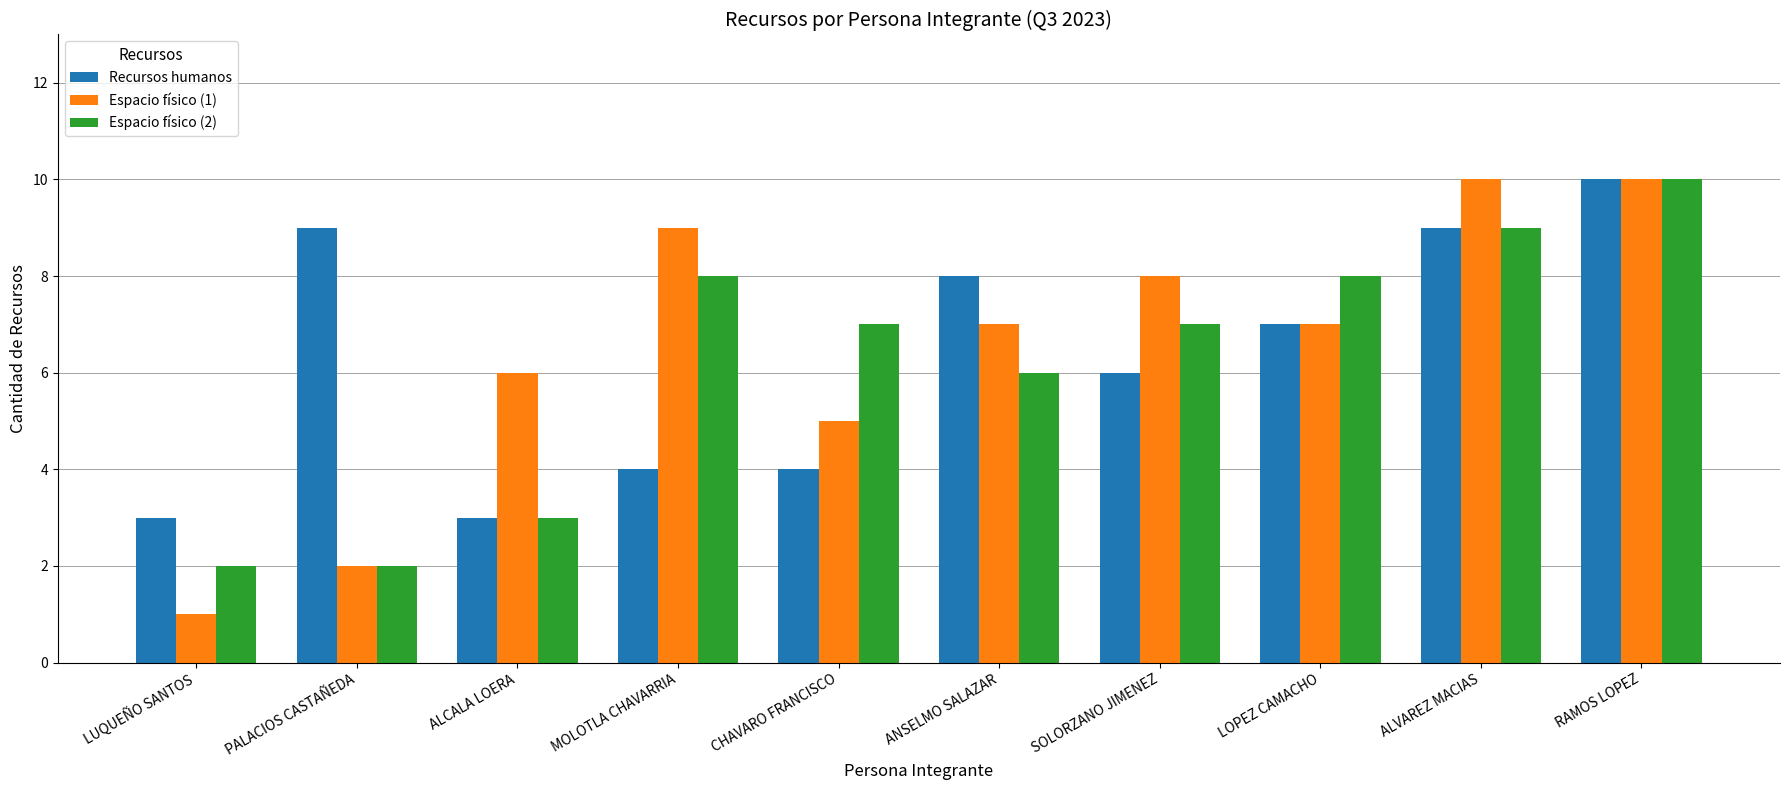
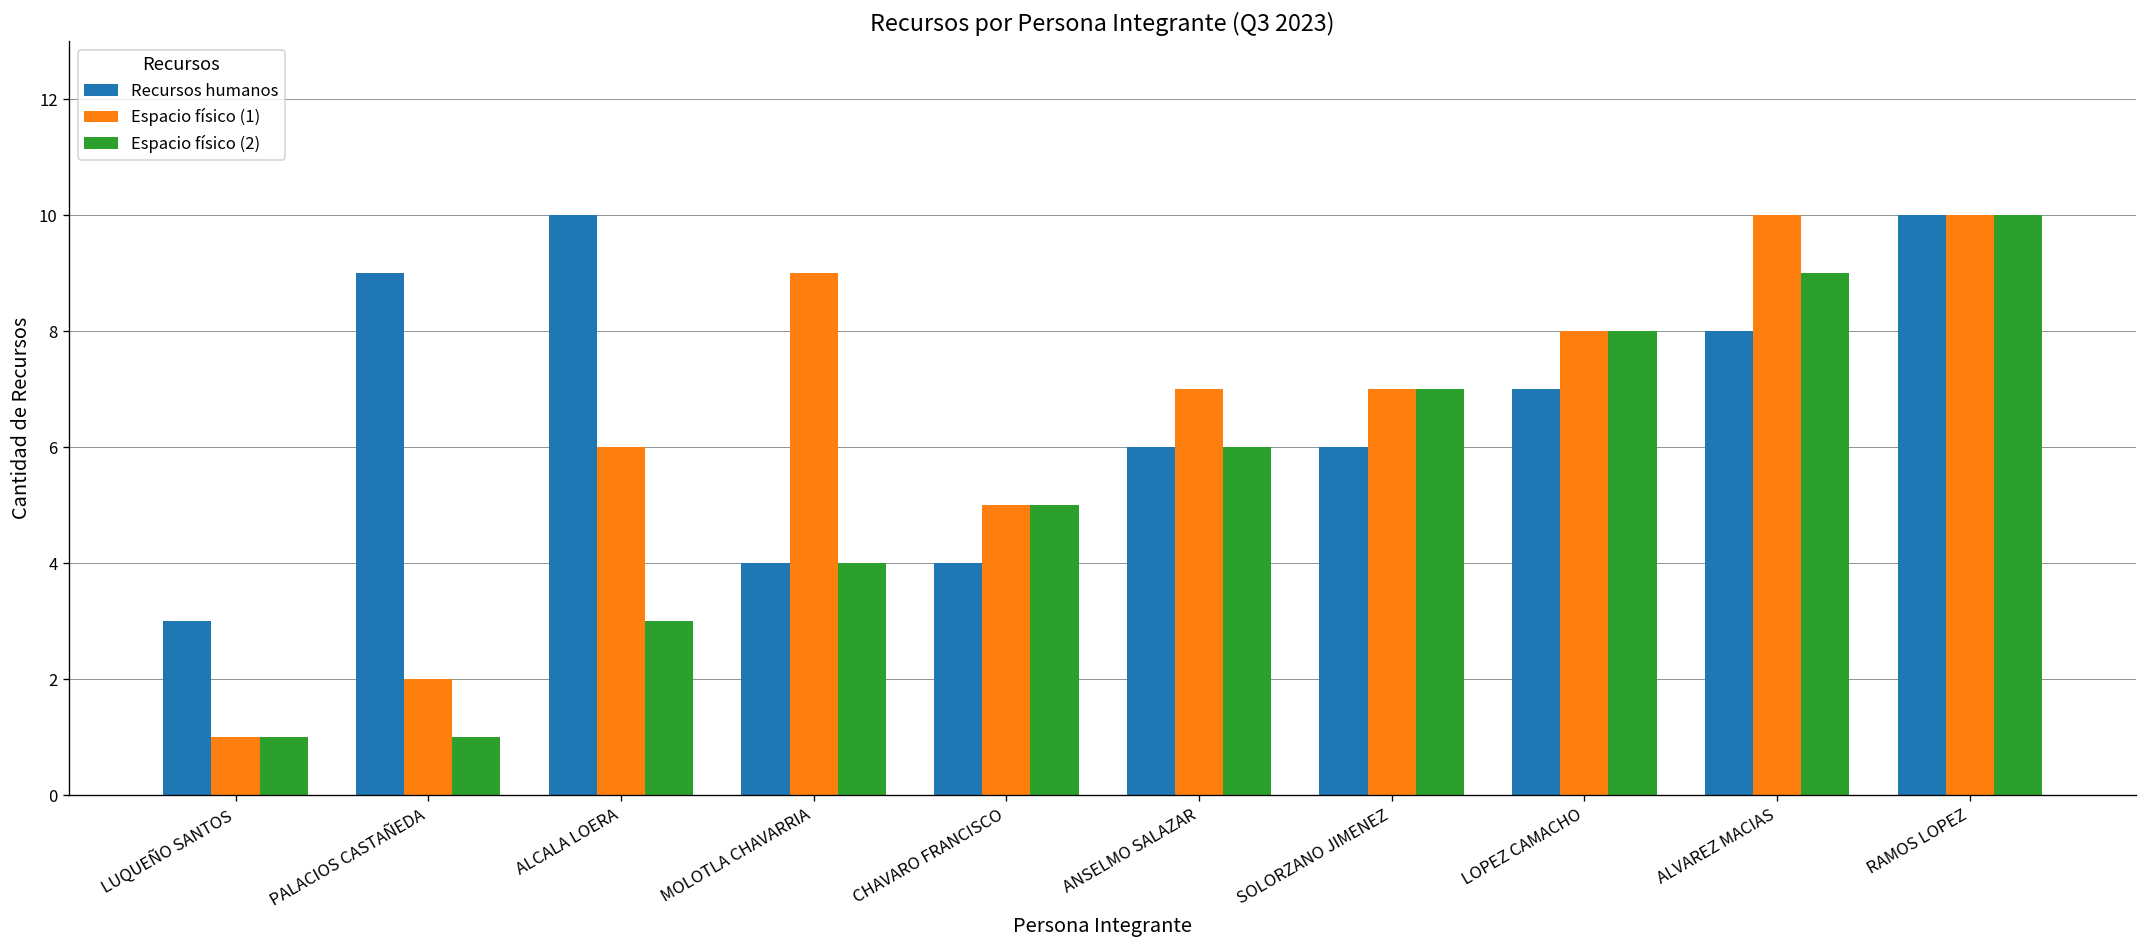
  {
    "Recursos humanos": {
      "LUQUEÑO SANTOS": 3,
      "PALACIOS CASTAÑEDA": 9,
-     "ALCALA LOERA": 3,
+     "ALCALA LOERA": 10,
      "MOLOTLA CHAVARRIA": 4,
      "CHAVARO FRANCISCO": 4,
-     "ANSELMO SALAZAR": 8,
+     "ANSELMO SALAZAR": 6,
      "SOLORZANO JIMENEZ": 6,
      "LOPEZ CAMACHO": 7,
-     "ALVAREZ MACIAS": 9,
+     "ALVAREZ MACIAS": 8,
      "RAMOS LOPEZ": 10
    },
    "Espacio físico (1)": {
      "LUQUEÑO SANTOS": 1,
      "PALACIOS CASTAÑEDA": 2,
      "ALCALA LOERA": 6,
      "MOLOTLA CHAVARRIA": 9,
      "CHAVARO FRANCISCO": 5,
      "ANSELMO SALAZAR": 7,
-     "SOLORZANO JIMENEZ": 8,
-     "LOPEZ CAMACHO": 7,
+     "SOLORZANO JIMENEZ": 7,
+     "LOPEZ CAMACHO": 8,
      "ALVAREZ MACIAS": 10,
      "RAMOS LOPEZ": 10
    },
    "Espacio físico (2)": {
-     "LUQUEÑO SANTOS": 2,
-     "PALACIOS CASTAÑEDA": 2,
+     "LUQUEÑO SANTOS": 1,
+     "PALACIOS CASTAÑEDA": 1,
      "ALCALA LOERA": 3,
-     "MOLOTLA CHAVARRIA": 8,
-     "CHAVARO FRANCISCO": 7,
+     "MOLOTLA CHAVARRIA": 4,
+     "CHAVARO FRANCISCO": 5,
      "ANSELMO SALAZAR": 6,
      "SOLORZANO JIMENEZ": 7,
      "LOPEZ CAMACHO": 8,
      "ALVAREZ MACIAS": 9,
      "RAMOS LOPEZ": 10
    }
  }
